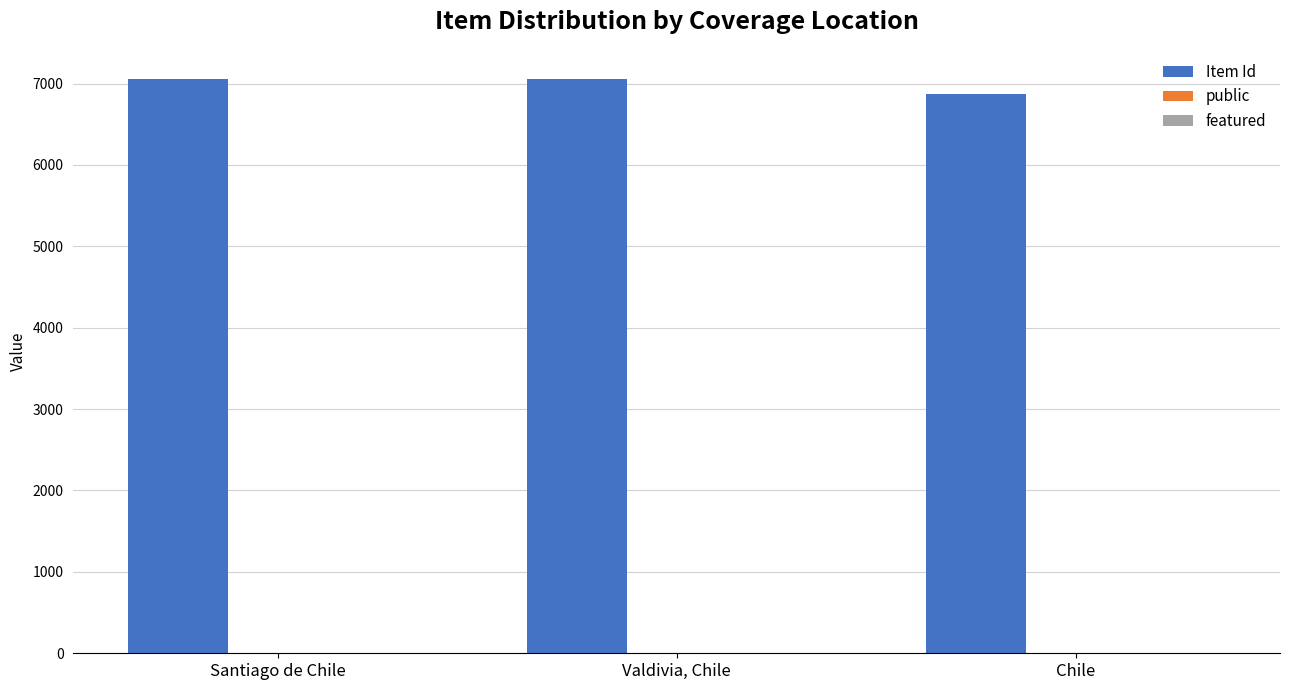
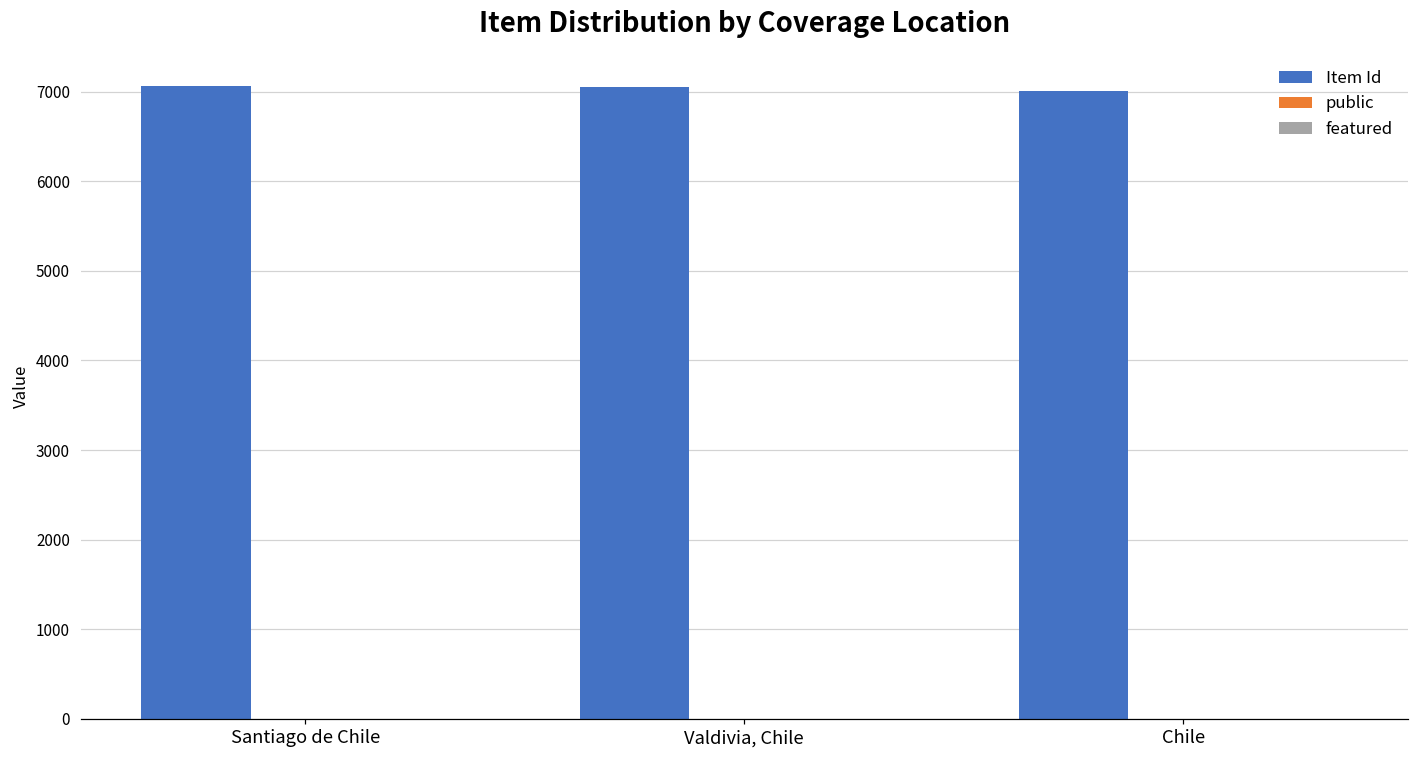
  {
    "Item Id": {
      "Santiago de Chile": 7100,
      "Valdivia, Chile": 7100,
-     "Chile": 6900
+     "Chile": 7000
    },
    "featured": {
      "Santiago de Chile": 0,
      "Valdivia, Chile": 0,
      "Chile": 0
    }
  }
